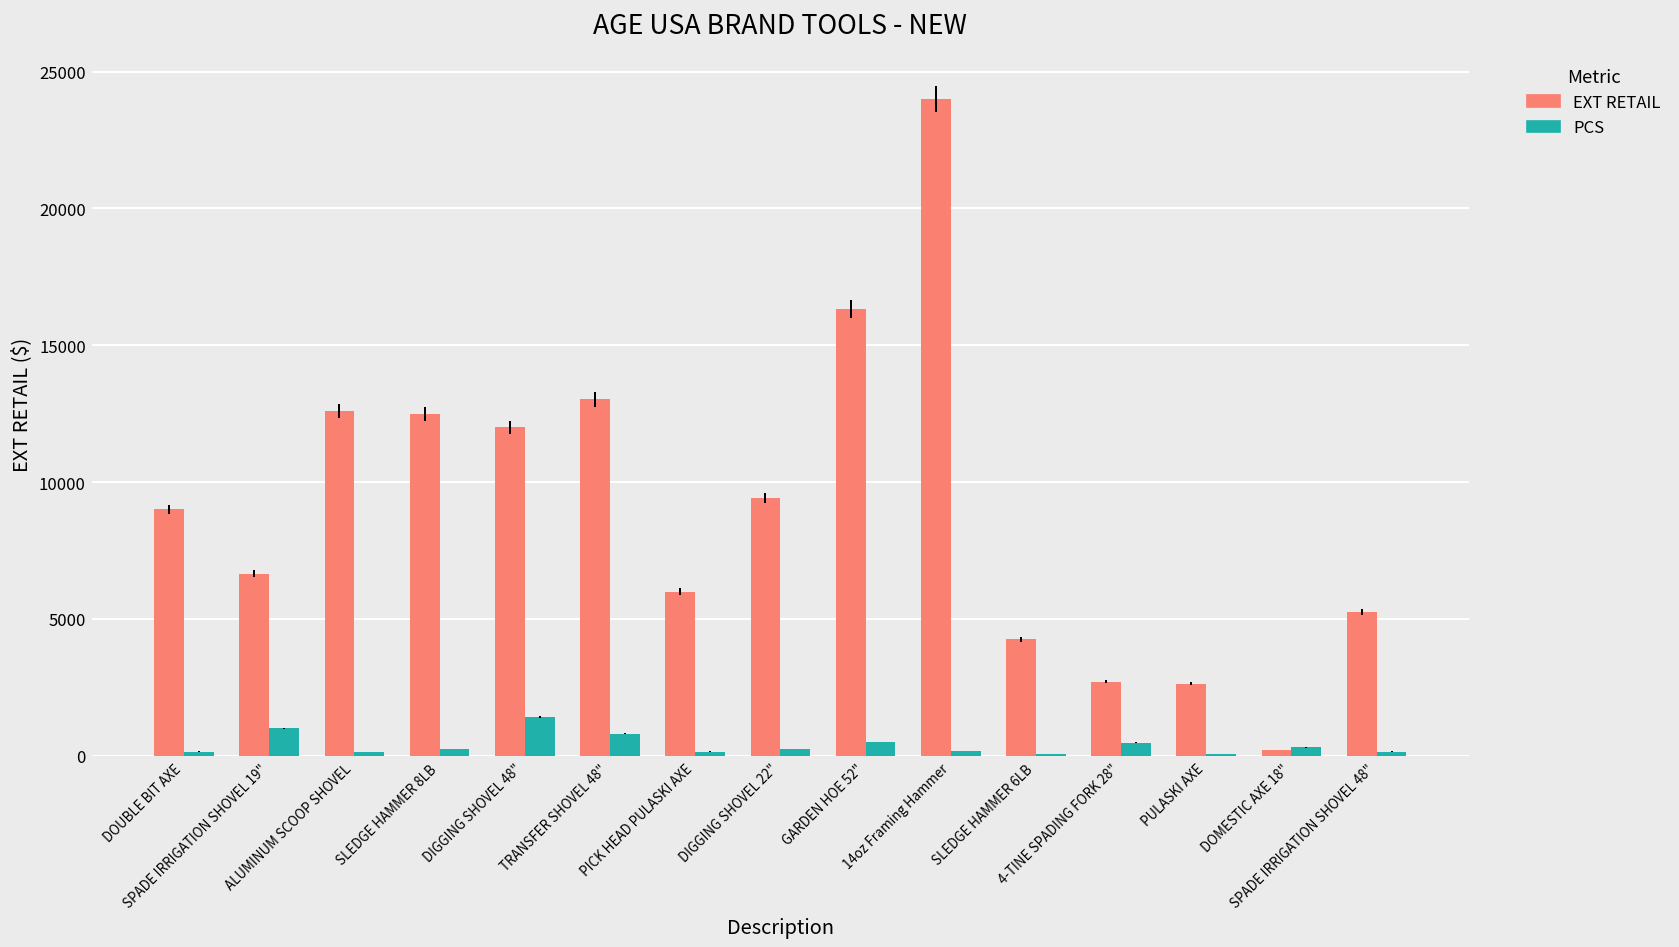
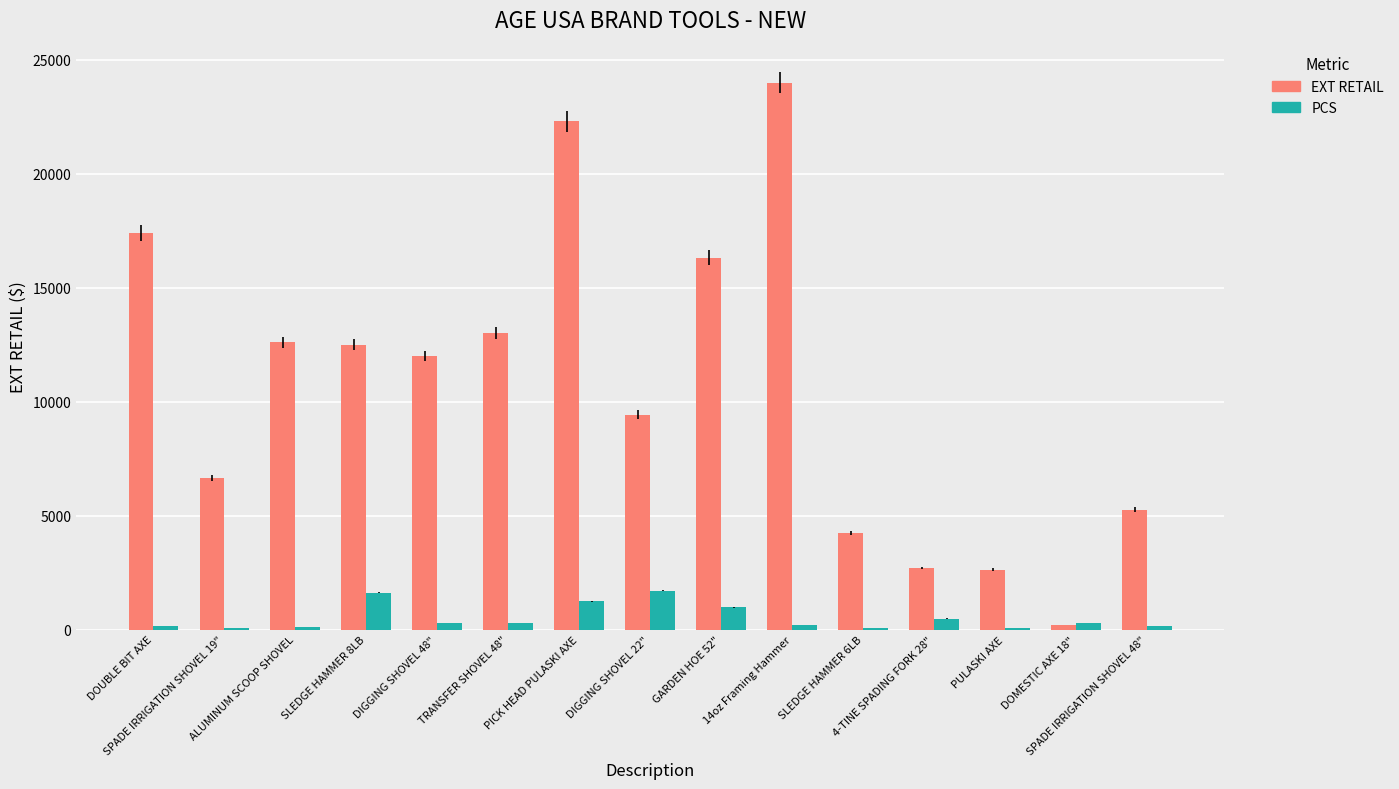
  {
    "EXT RETAIL": {
-     "DOUBLE BIT AXE": 9000,
+     "DOUBLE BIT AXE": 17400,
      "SPADE IRRIGATION SHOVEL 19\"": 6700,
      "ALUMINUM SCOOP SHOVEL": 12600,
      "SLEDGE HAMMER 8LB": 12500,
      "DIGGING SHOVEL 48\"": 12000,
      "TRANSFER SHOVEL 48\"": 13000,
-     "PICK HEAD PULASKI AXE": 6000,
+     "PICK HEAD PULASKI AXE": 22300,
      "DIGGING SHOVEL 22\"": 9400,
      "GARDEN HOE 52\"": 16300,
      "14oz Framing Hammer": 24000,
      "SLEDGE HAMMER 6LB": 4300,
      "4-TINE SPADING FORK 28\"": 2700,
      "PULASKI AXE": 2600,
      "DOMESTIC AXE 18\"": 200,
      "SPADE IRRIGATION SHOVEL 48\"": 5200
    },
    "PCS": {
      "DOUBLE BIT AXE": 200,
-     "SPADE IRRIGATION SHOVEL 19\"": 1000,
+     "SPADE IRRIGATION SHOVEL 19\"": 100,
      "ALUMINUM SCOOP SHOVEL": 100,
-     "SLEDGE HAMMER 8LB": 300,
-     "DIGGING SHOVEL 48\"": 1400,
-     "TRANSFER SHOVEL 48\"": 800,
-     "PICK HEAD PULASKI AXE": 200,
-     "DIGGING SHOVEL 22\"": 300,
-     "GARDEN HOE 52\"": 500,
+     "SLEDGE HAMMER 8LB": 1600,
+     "DIGGING SHOVEL 48\"": 300,
+     "TRANSFER SHOVEL 48\"": 300,
+     "PICK HEAD PULASKI AXE": 1200,
+     "DIGGING SHOVEL 22\"": 1700,
+     "GARDEN HOE 52\"": 1000,
      "14oz Framing Hammer": 200,
      "4-TINE SPADING FORK 28\"": 500,
      "DOMESTIC AXE 18\"": 300,
      "SPADE IRRIGATION SHOVEL 48\"": 200
    }
  }
